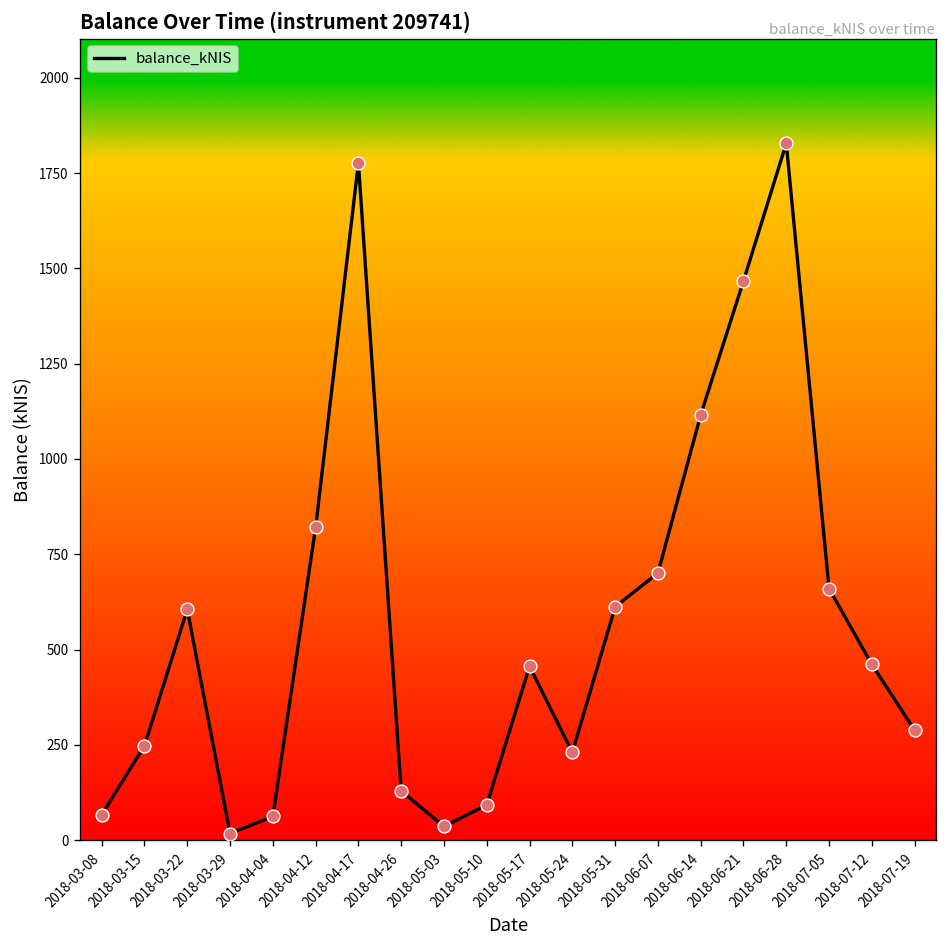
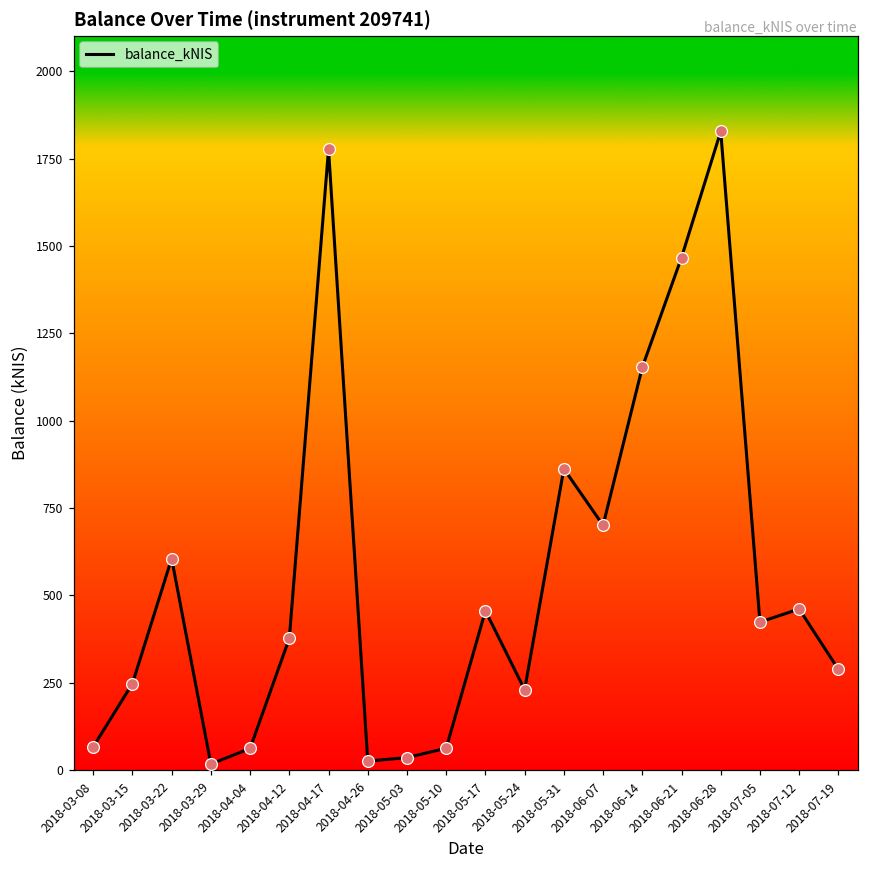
  {
    "2018-03-08": 70,
    "2018-03-15": 250,
    "2018-03-22": 610,
    "2018-03-29": 20,
    "2018-04-04": 60,
-   "2018-04-12": 820,
+   "2018-04-12": 380,
    "2018-04-17": 1780,
-   "2018-04-26": 130,
+   "2018-04-26": 30,
    "2018-05-03": 40,
-   "2018-05-10": 90,
+   "2018-05-10": 60,
    "2018-05-17": 460,
    "2018-05-24": 230,
-   "2018-05-31": 610,
+   "2018-05-31": 860,
    "2018-06-07": 700,
-   "2018-06-14": 1120,
+   "2018-06-14": 1150,
    "2018-06-21": 1470,
    "2018-06-28": 1830,
-   "2018-07-05": 660,
+   "2018-07-05": 420,
    "2018-07-12": 460,
    "2018-07-19": 290
  }
